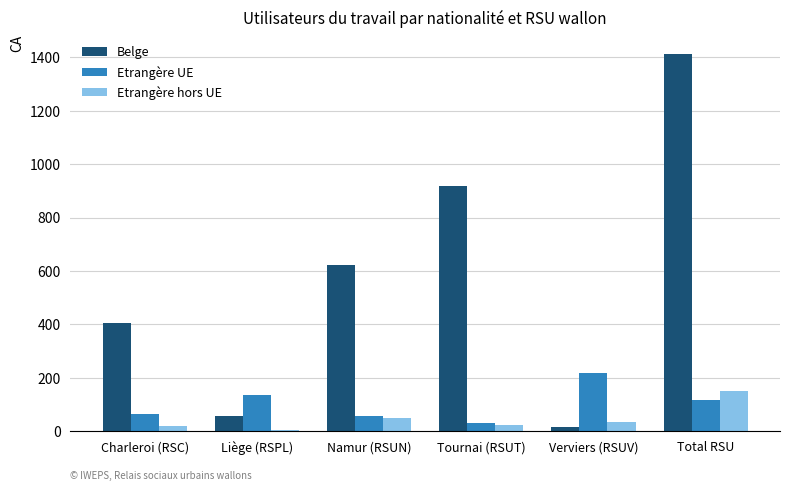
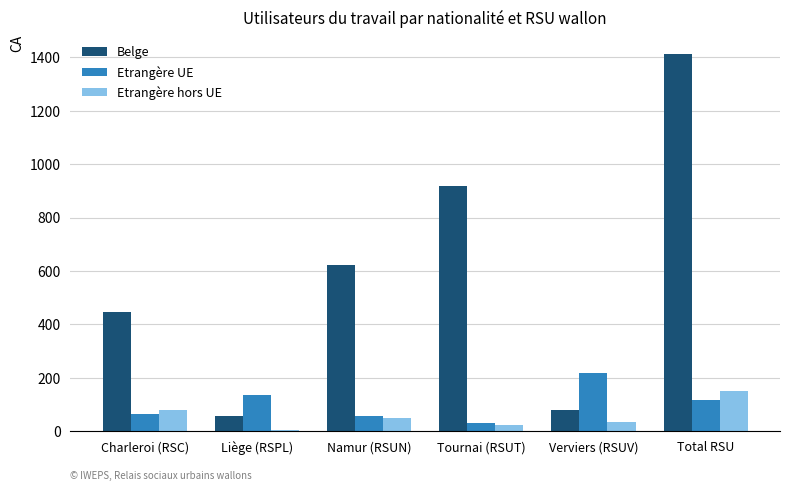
  {
    "Belge": {
-     "Charleroi (RSC)": 410,
+     "Charleroi (RSC)": 450,
      "Liège (RSPL)": 60,
      "Namur (RSUN)": 620,
      "Tournai (RSUT)": 920,
-     "Verviers (RSUV)": 20,
+     "Verviers (RSUV)": 80,
      "Total RSU": 1410
    },
    "Etrangère UE": {
      "Charleroi (RSC)": 70,
      "Liège (RSPL)": 140,
      "Namur (RSUN)": 60,
      "Tournai (RSUT)": 30,
      "Verviers (RSUV)": 220,
      "Total RSU": 120
    },
    "Etrangère hors UE": {
-     "Charleroi (RSC)": 20,
+     "Charleroi (RSC)": 80,
      "Namur (RSUN)": 50,
      "Tournai (RSUT)": 30,
      "Verviers (RSUV)": 40,
      "Total RSU": 150
    }
  }
